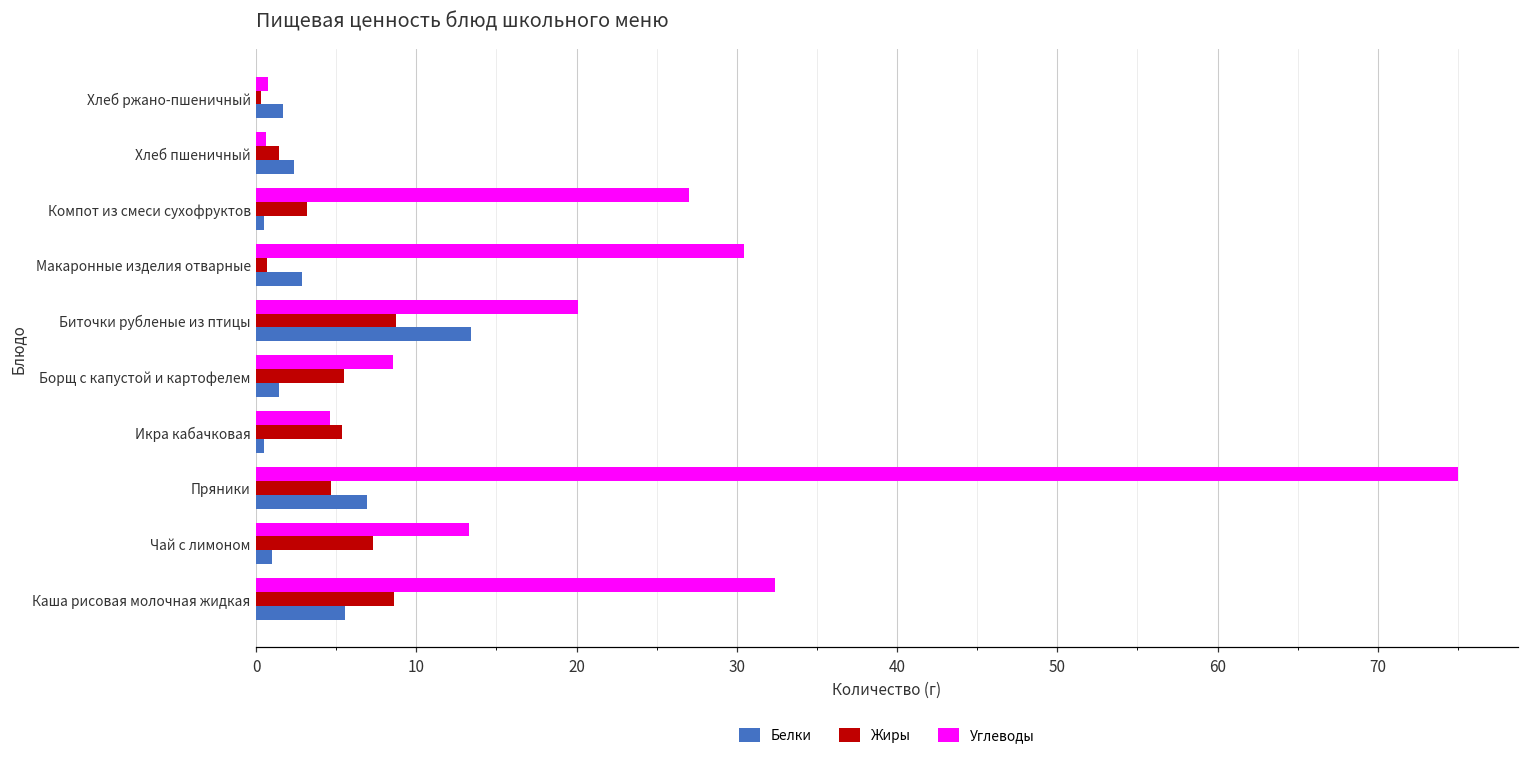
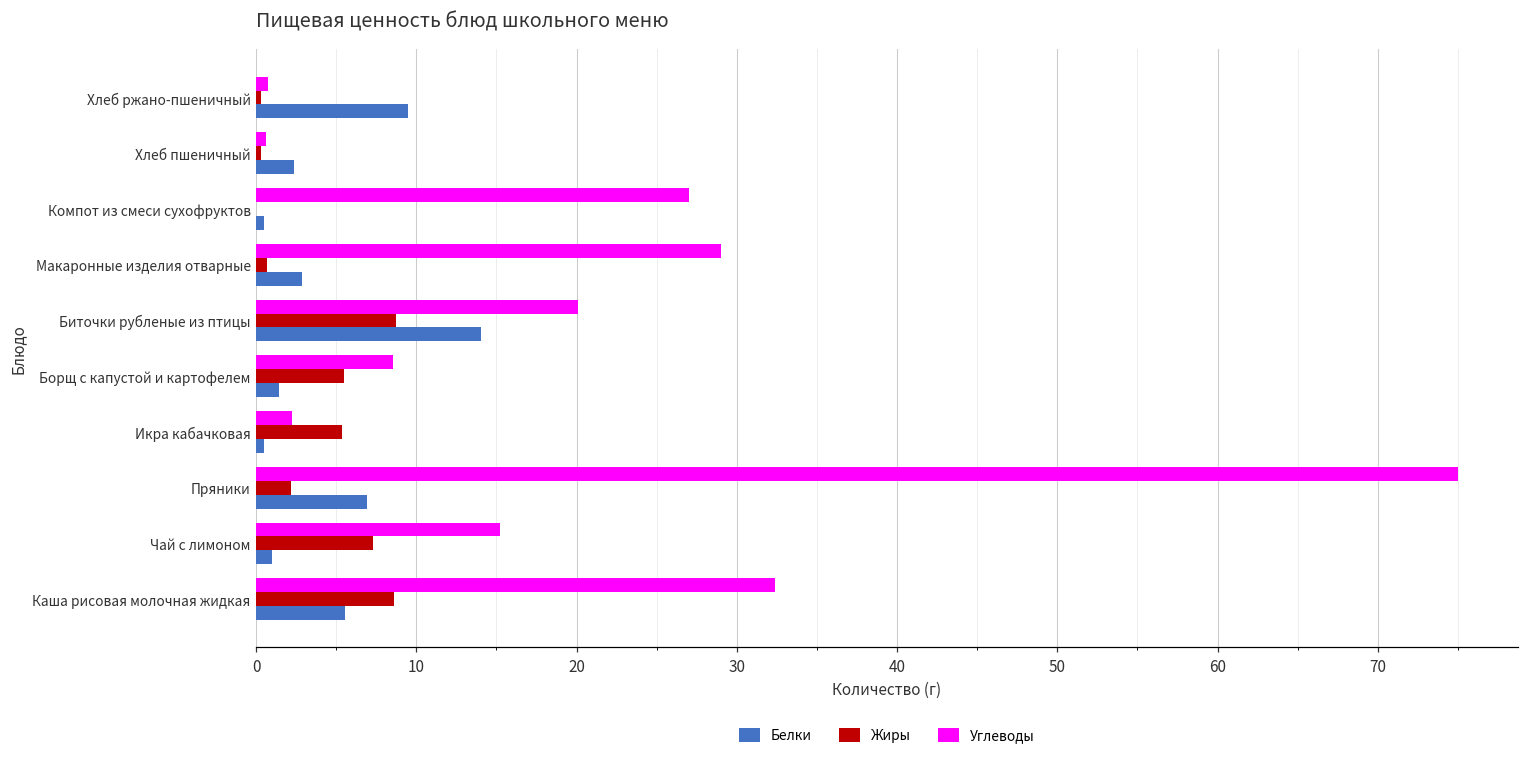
  {
    "Белки": {
-     "Хлеб ржано-пшеничный": 1.7,
+     "Хлеб ржано-пшеничный": 9.5,
      "Хлеб пшеничный": 2.4,
      "Компот из смеси сухофруктов": 0.5,
      "Макаронные изделия отварные": 2.9,
-     "Биточки рубленые из птицы": 13.4,
+     "Биточки рубленые из птицы": 14.0,
      "Борщ с капустой и картофелем": 1.5,
      "Икра кабачковая": 0.5,
      "Пряники": 6.9,
      "Чай с лимоном": 1.0,
      "Каша рисовая молочная жидкая": 5.5
    },
    "Жиры": {
      "Хлеб ржано-пшеничный": 0.3,
-     "Хлеб пшеничный": 1.4,
-     "Компот из смеси сухофруктов": 3.2,
+     "Хлеб пшеничный": 0.3,
+     "Компот из смеси сухофруктов": 0.0,
      "Макаронные изделия отварные": 0.7,
      "Биточки рубленые из птицы": 8.7,
      "Борщ с капустой и картофелем": 5.5,
      "Икра кабачковая": 5.3,
-     "Пряники": 4.7,
+     "Пряники": 2.2,
      "Чай с лимоном": 7.3,
      "Каша рисовая молочная жидкая": 8.6
    },
    "Углеводы": {
      "Хлеб ржано-пшеничный": 0.7,
      "Хлеб пшеничный": 0.6,
      "Компот из смеси сухофруктов": 27.0,
-     "Макаронные изделия отварные": 30.5,
+     "Макаронные изделия отварные": 29.0,
      "Биточки рубленые из птицы": 20.1,
      "Борщ с капустой и картофелем": 8.5,
-     "Икра кабачковая": 4.6,
+     "Икра кабачковая": 2.3,
      "Пряники": 75.0,
-     "Чай с лимоном": 13.3,
+     "Чай с лимоном": 15.2,
      "Каша рисовая молочная жидкая": 32.4
    }
  }
